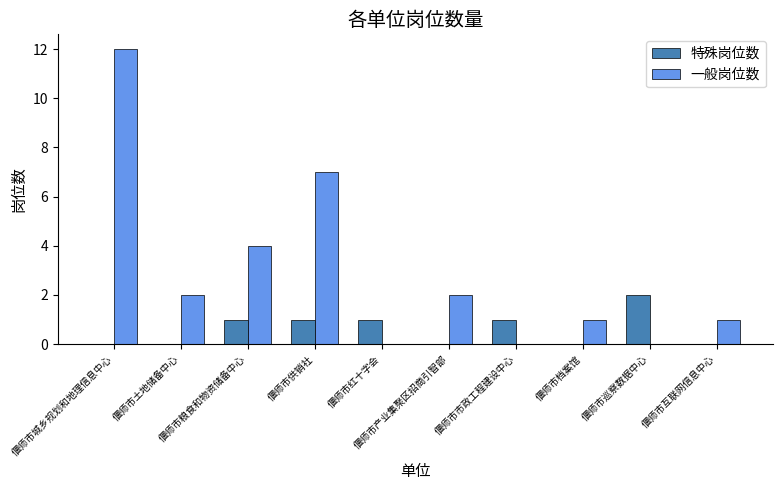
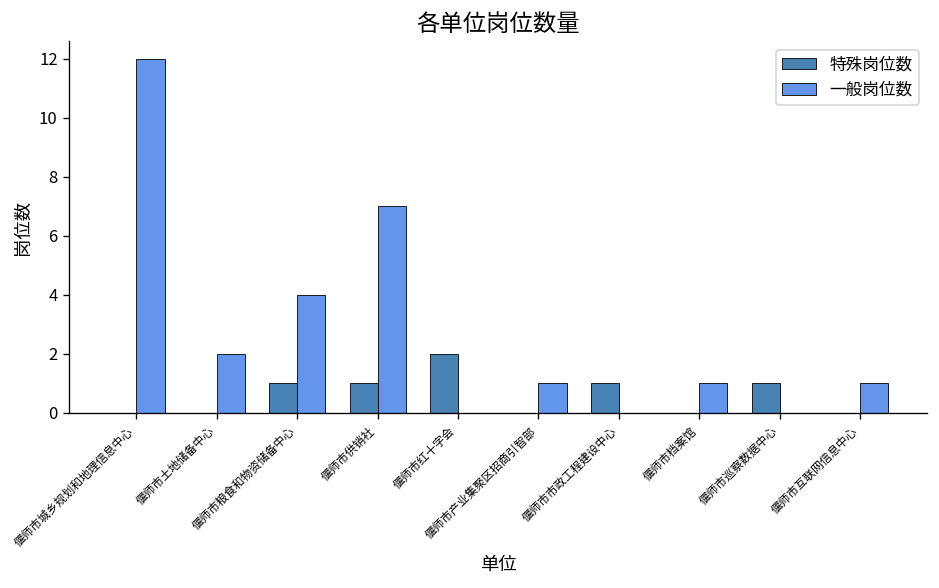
  {
    "特殊岗位数": {
      "偃师市城乡规划和地理信息中心": 0,
      "偃师市土地储备中心": 0,
      "偃师市粮食和物资储备中心": 1,
      "偃师市供销社": 1,
-     "偃师市红十字会": 1,
+     "偃师市红十字会": 2,
      "偃师市产业集聚区招商引智部": 0,
      "偃师市市政工程建设中心": 1,
      "偃师市档案馆": 0,
-     "偃师市巡察数据中心": 2,
+     "偃师市巡察数据中心": 1,
      "偃师市互联网信息中心": 0
    },
    "一般岗位数": {
      "偃师市城乡规划和地理信息中心": 12,
      "偃师市土地储备中心": 2,
      "偃师市粮食和物资储备中心": 4,
      "偃师市供销社": 7,
      "偃师市红十字会": 0,
-     "偃师市产业集聚区招商引智部": 2,
+     "偃师市产业集聚区招商引智部": 1,
      "偃师市市政工程建设中心": 0,
      "偃师市档案馆": 1,
      "偃师市巡察数据中心": 0,
      "偃师市互联网信息中心": 1
    }
  }
